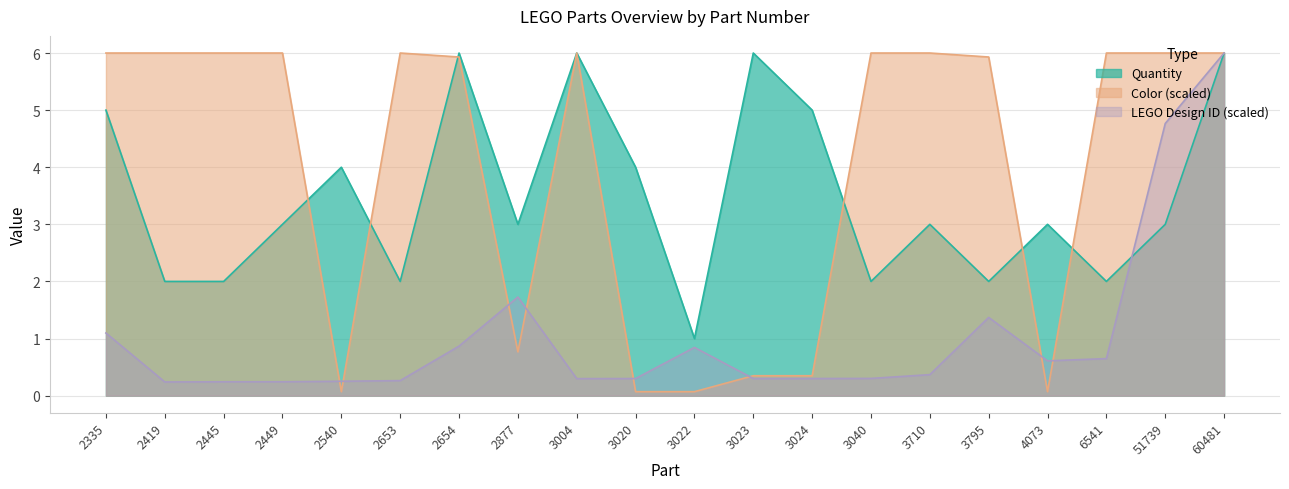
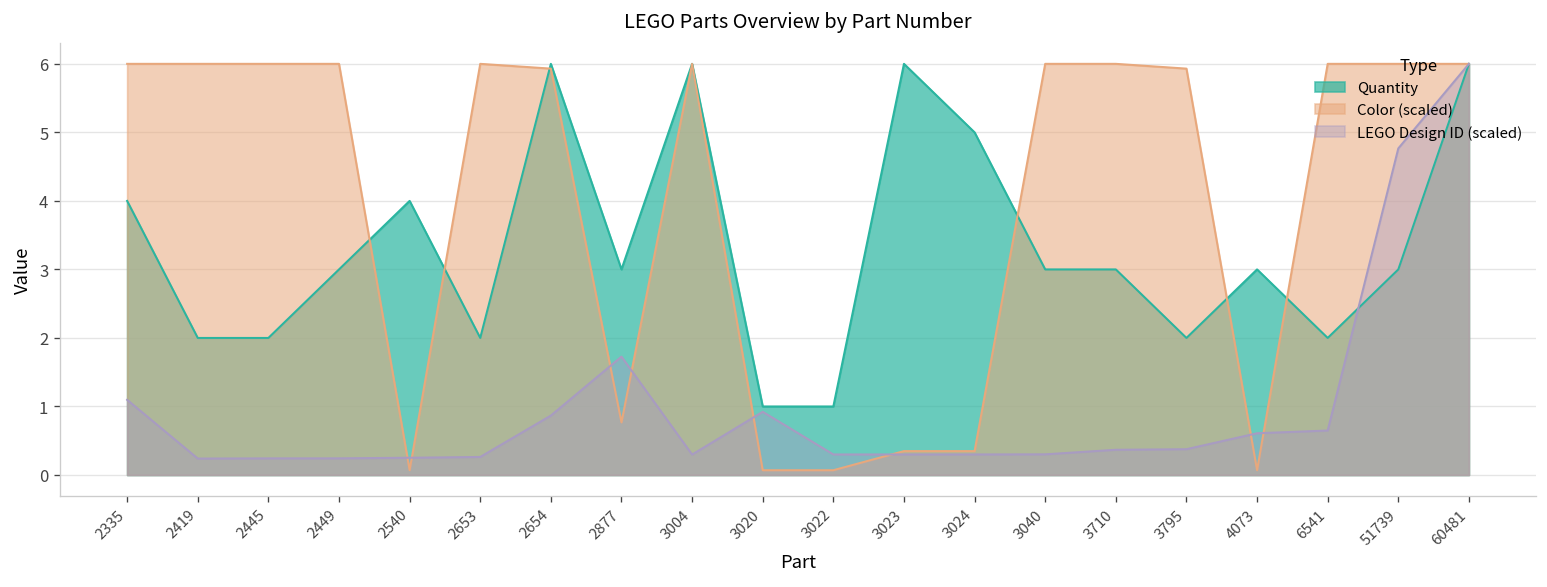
  {
    "Quantity": {
-     "2335": 5,
+     "2335": 4,
      "2419": 2,
      "2445": 2,
      "2449": 3,
      "2540": 4,
      "2653": 2,
      "2654": 6,
      "2877": 3,
-     "3020": 4,
+     "3020": 1,
      "3022": 1,
      "3023": 6,
      "3024": 5,
-     "3040": 2,
+     "3040": 3,
      "3710": 3,
      "3795": 2,
      "4073": 3,
      "6541": 2,
      "51739": 3
    },
    "Color (scaled)": {
      "2335": 6.0,
      "2419": 6.0,
      "2445": 6.0,
      "2449": 6.0,
      "2540": 0.1,
      "2653": 6.0,
      "2654": 5.9,
      "2877": 0.8,
      "3020": 0.1,
      "3022": 0.1,
      "3023": 0.3,
      "3024": 0.3,
      "3040": 6.0,
      "3710": 6.0,
      "3795": 5.9,
      "4073": 0.1,
      "6541": 6.0,
      "51739": 6.0
    },
    "LEGO Design ID (scaled)": {
      "2335": 1.1,
      "2419": 0.2,
      "2445": 0.2,
      "2449": 0.2,
      "2540": 0.3,
      "2653": 0.3,
      "2654": 0.9,
      "2877": 1.7,
      "3004": 0.3,
-     "3020": 0.3,
-     "3022": 0.8,
+     "3020": 0.9,
+     "3022": 0.3,
      "3023": 0.3,
      "3024": 0.3,
      "3040": 0.3,
      "3710": 0.4,
-     "3795": 1.4,
+     "3795": 0.4,
      "4073": 0.6,
      "6541": 0.6,
      "51739": 4.8
    }
  }
